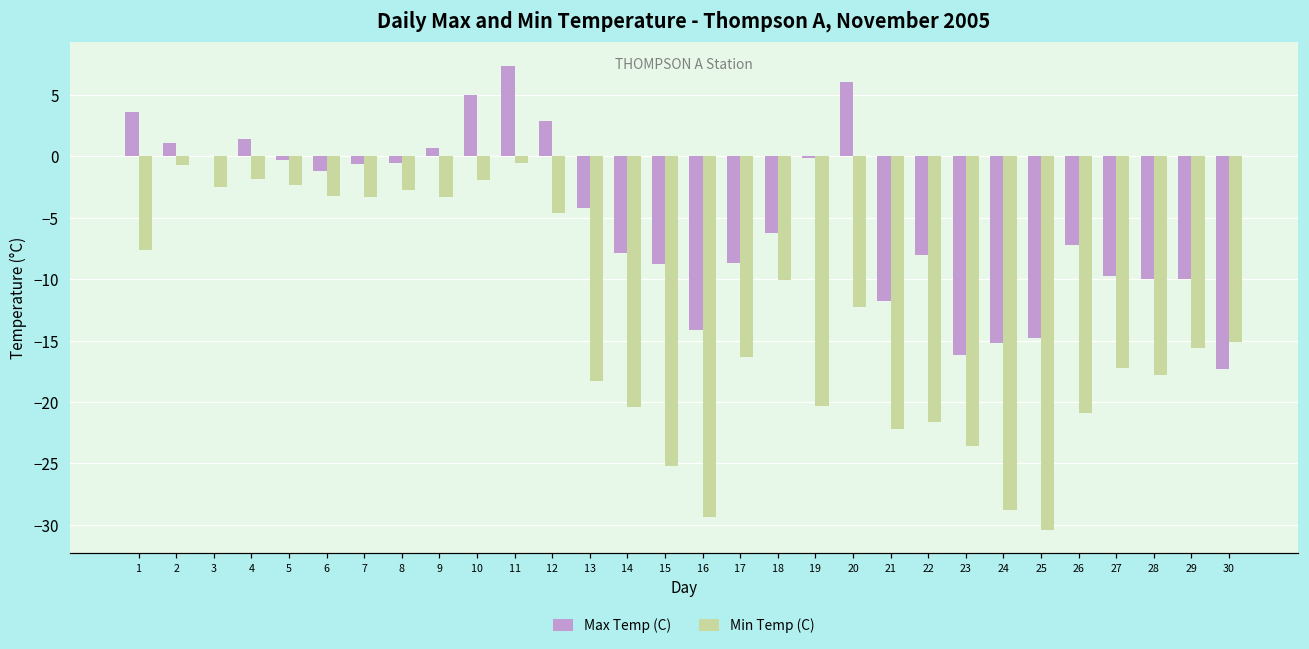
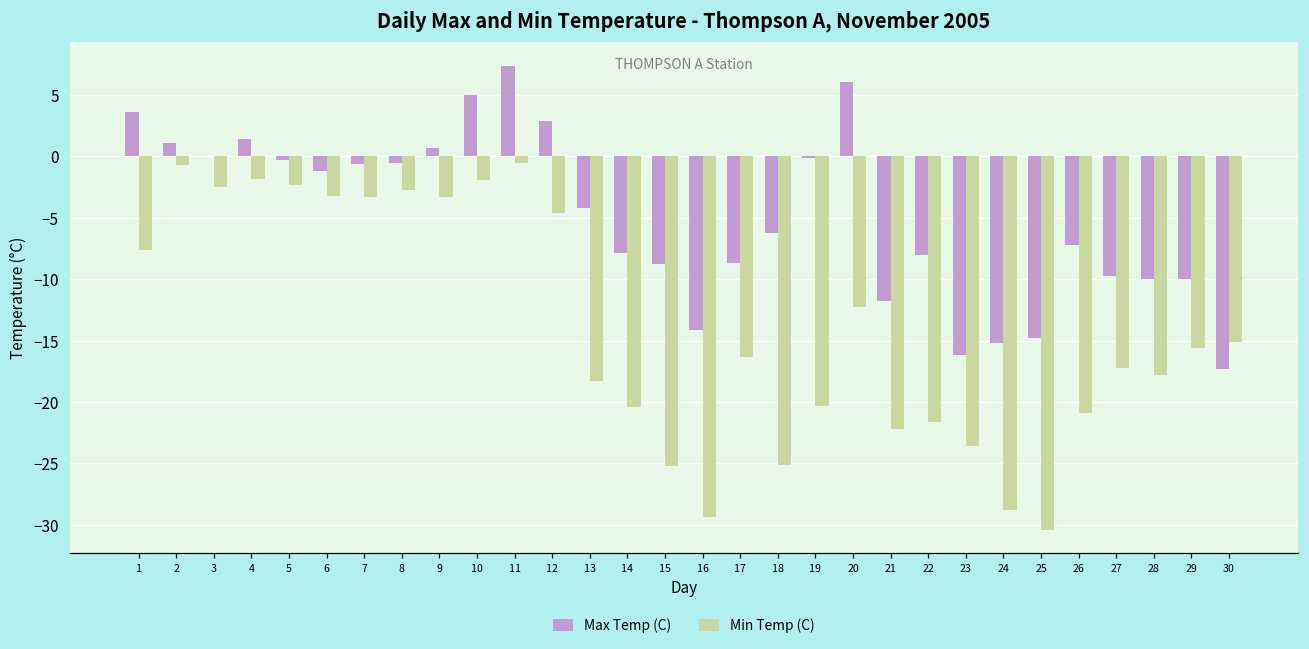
  {
    "Max Temp (C)": {
      "1": 3.6,
      "2": 1.1,
      "3": 0.0,
      "4": 1.4,
      "5": -0.3,
      "6": -1.2,
      "7": -0.6,
      "8": -0.5,
      "9": 0.7,
      "10": 5.0,
      "11": 7.4,
      "12": 2.9,
      "13": -4.2,
      "14": -7.9,
      "15": -8.8,
      "16": -14.1,
      "17": -8.7,
      "18": -6.2,
      "20": 6.1,
      "21": -11.8,
      "22": -8.0,
      "23": -16.2,
      "24": -15.2,
      "25": -14.8,
      "26": -7.2,
      "27": -9.7,
      "28": -10.0,
      "29": -10.0,
      "30": -17.3
    },
    "Min Temp (C)": {
      "1": -7.6,
      "2": -0.7,
      "3": -2.5,
      "4": -1.8,
      "5": -2.3,
      "6": -3.2,
      "7": -3.3,
      "8": -2.7,
      "9": -3.3,
      "10": -1.9,
      "11": -0.5,
      "12": -4.6,
      "13": -18.3,
      "14": -20.4,
      "15": -25.2,
      "16": -29.4,
      "17": -16.3,
-     "18": -10.1,
+     "18": -25.1,
      "19": -20.3,
      "20": -12.3,
      "21": -22.2,
      "22": -21.6,
      "23": -23.6,
      "24": -28.8,
      "25": -30.4,
      "26": -20.9,
      "27": -17.2,
      "28": -17.8,
      "29": -15.6,
      "30": -15.1
    }
  }
